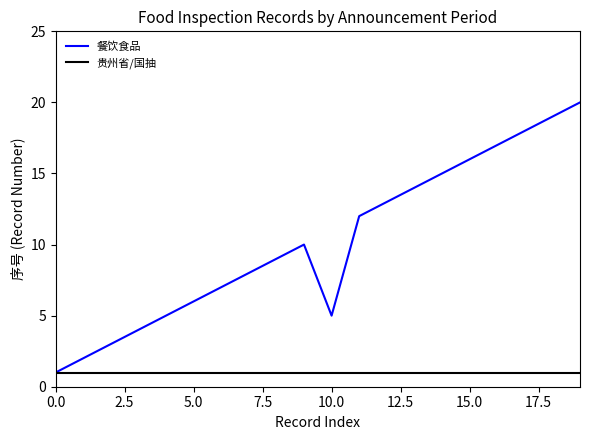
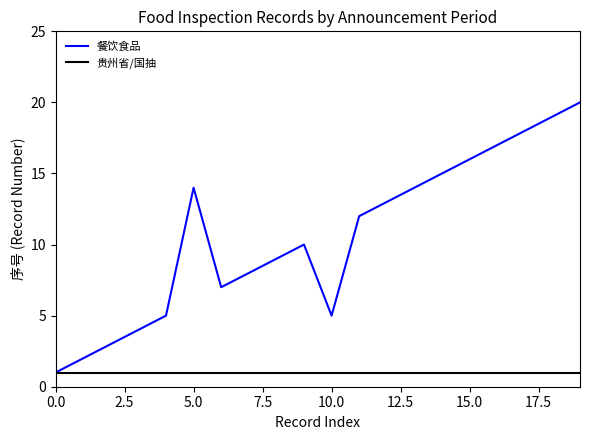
  {
    "餐饮食品": {
-     "5.0": 6,
+     "5.0": 14,
      "10.0": 5,
      "15.0": 16
    },
    "贵州省/国抽": {
      "5.0": 1,
      "10.0": 1,
      "15.0": 1
    }
  }
